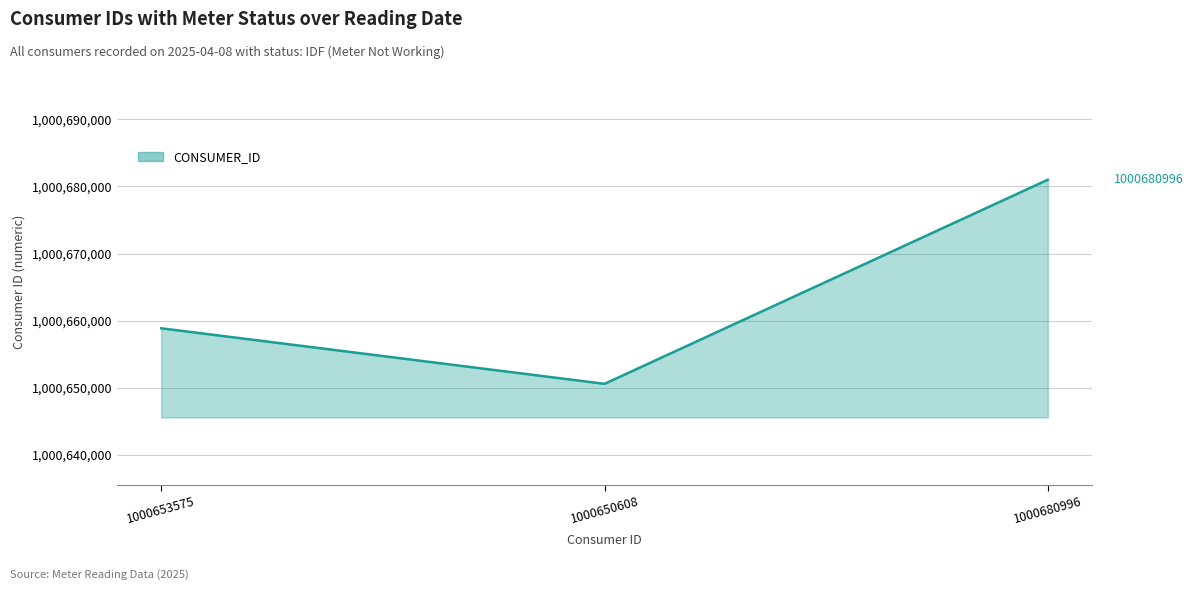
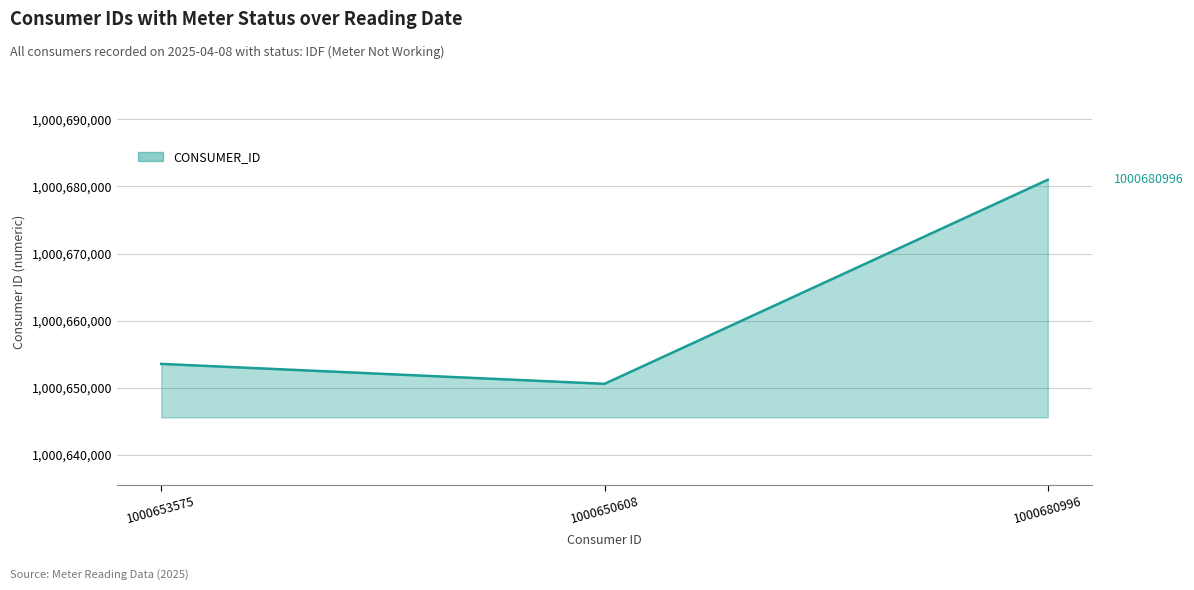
  {
-   "1000653575": "1,000,659,000",
+   "1000653575": "1,000,654,000",
    "1000650608": "1,000,651,000",
    "1000680996": "1,000,681,000"
  }
